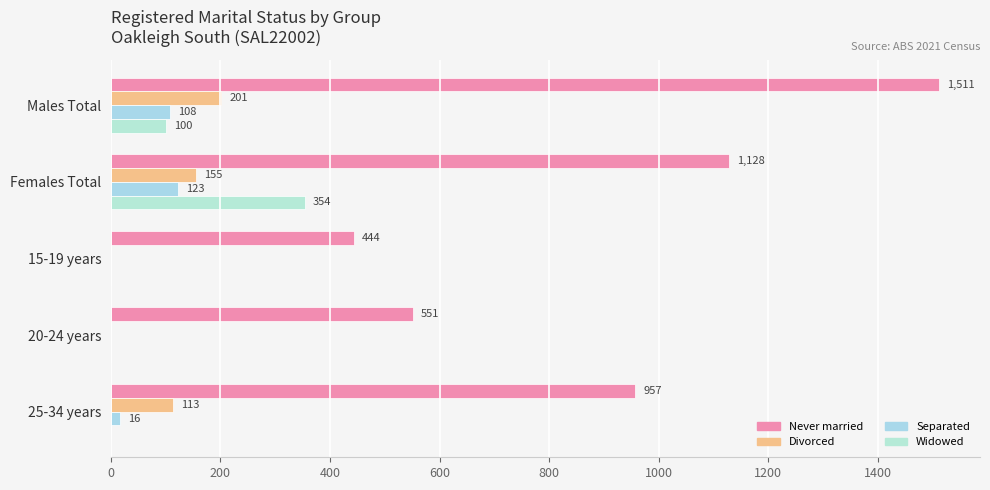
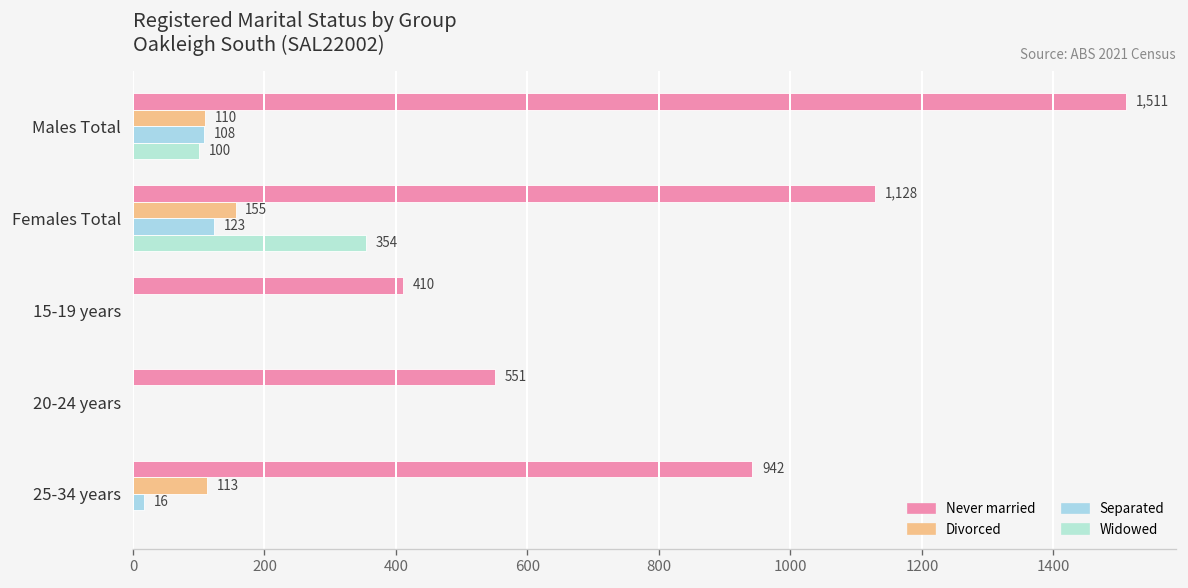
  {
    "Never married": {
      "Males Total": "1,511",
-     "15-19 years": "444",
+     "15-19 years": "410",
      "20-24 years": "551",
-     "25-34 years": "957"
+     "25-34 years": "942"
    },
    "Divorced": {
-     "Males Total": "201",
+     "Males Total": "110",
      "25-34 years": "113"
    }
  }
